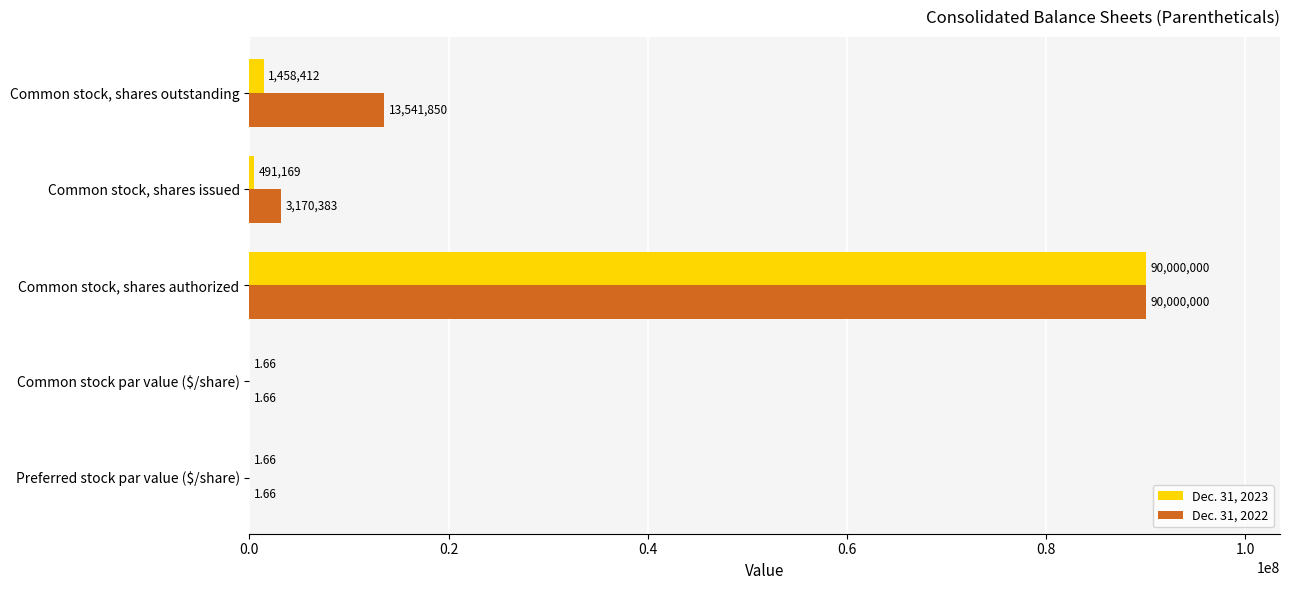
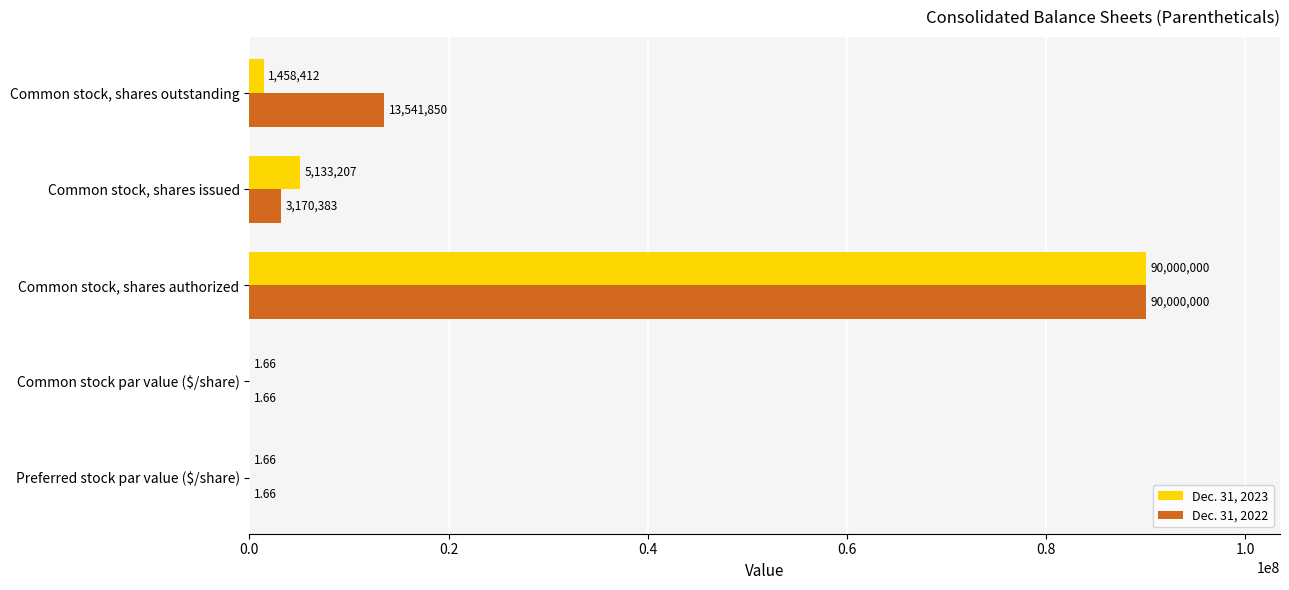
  {
    "Dec. 31, 2023": {
      "Common stock, shares outstanding": "1,458,412",
-     "Common stock, shares issued": "491,169",
+     "Common stock, shares issued": "5,133,207",
      "Common stock, shares authorized": "90,000,000",
      "Common stock par value ($/share)": "1.66",
      "Preferred stock par value ($/share)": "1.66"
    },
    "Dec. 31, 2022": {
      "Common stock, shares outstanding": "13,541,850",
      "Common stock, shares issued": "3,170,383",
      "Common stock, shares authorized": "90,000,000",
      "Common stock par value ($/share)": "1.66",
      "Preferred stock par value ($/share)": "1.66"
    }
  }
